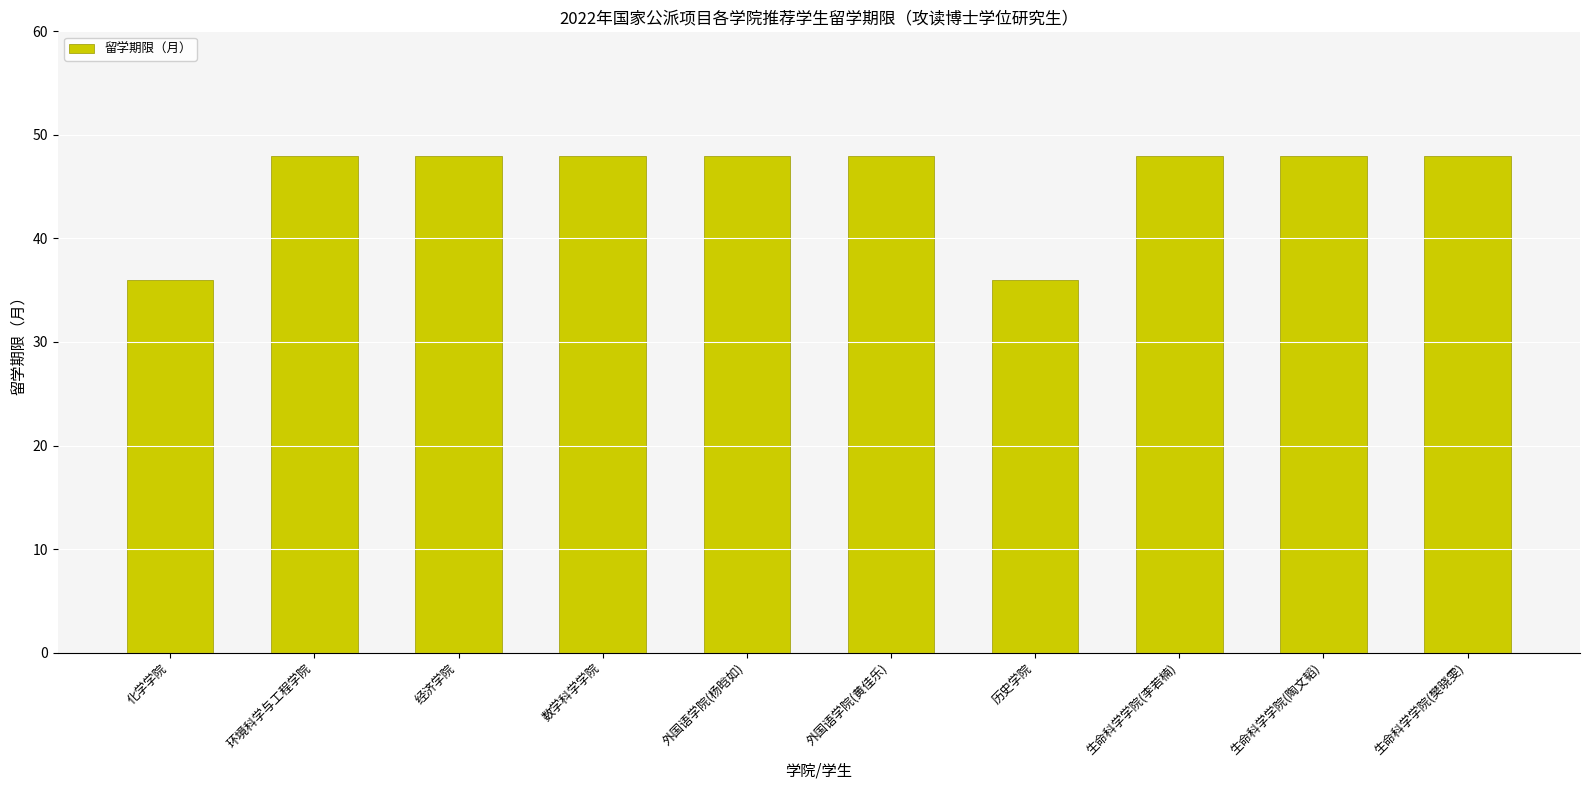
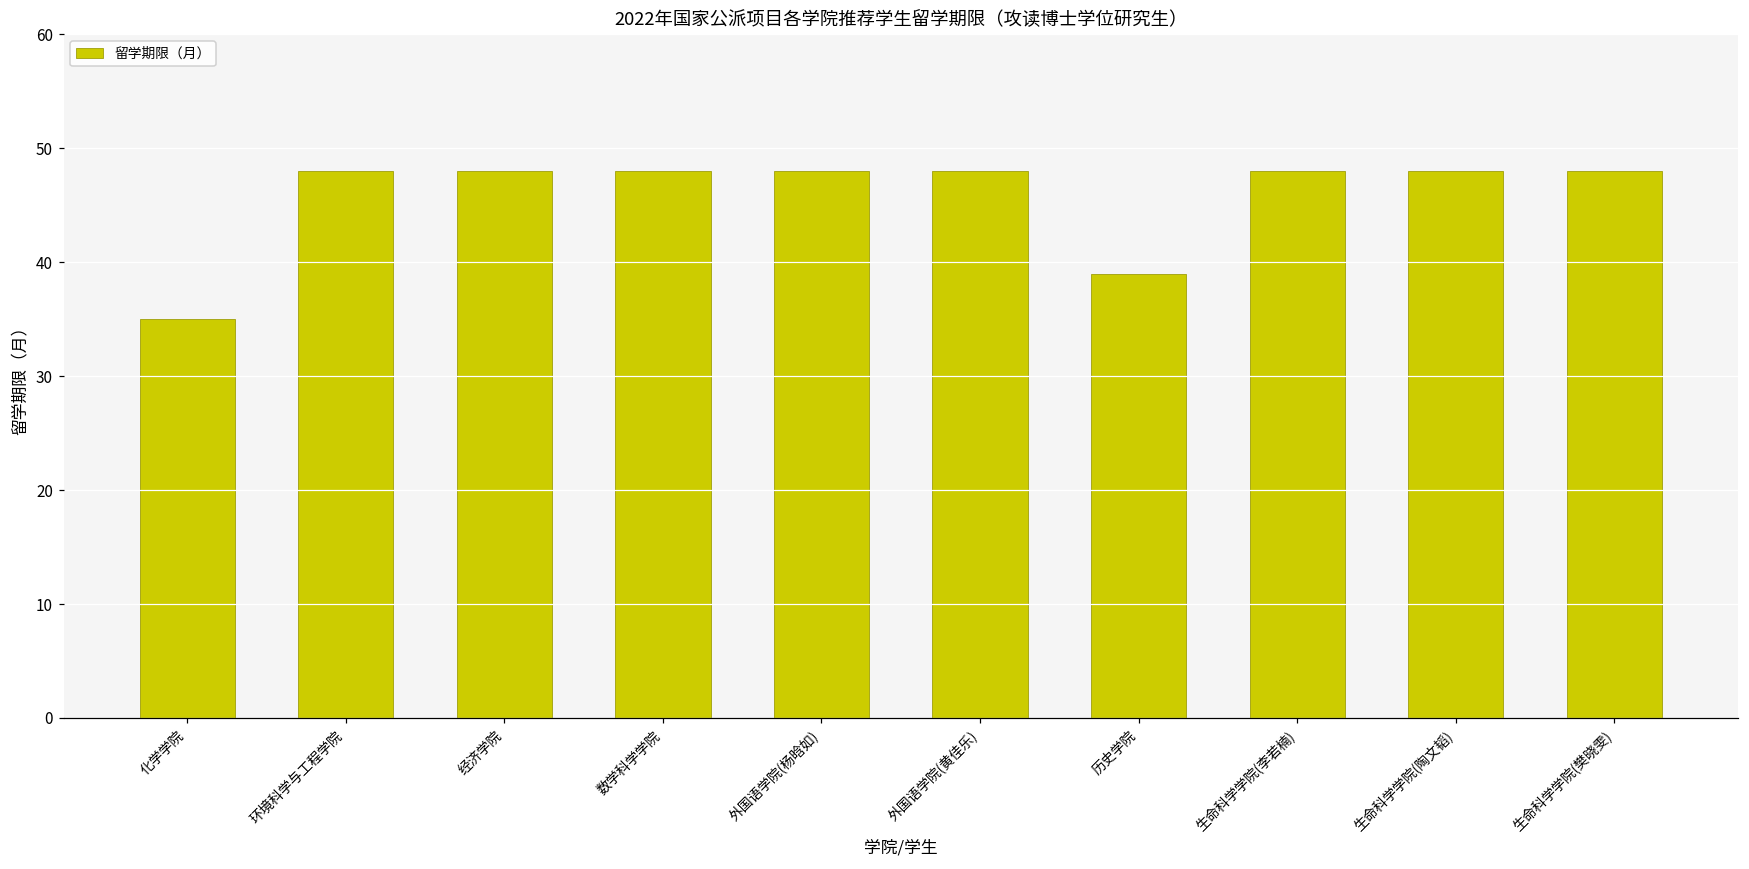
  {
-   "化学学院": 36,
+   "化学学院": 35,
    "环境科学与工程学院": 48,
    "经济学院": 48,
    "数学科学学院": 48,
    "外国语学院(杨晗如)": 48,
    "外国语学院(黄佳乐)": 48,
-   "历史学院": 36,
+   "历史学院": 39,
    "生命科学学院(李若楠)": 48,
    "生命科学学院(陶文韬)": 48,
    "生命科学学院(樊晓雯)": 48
  }
